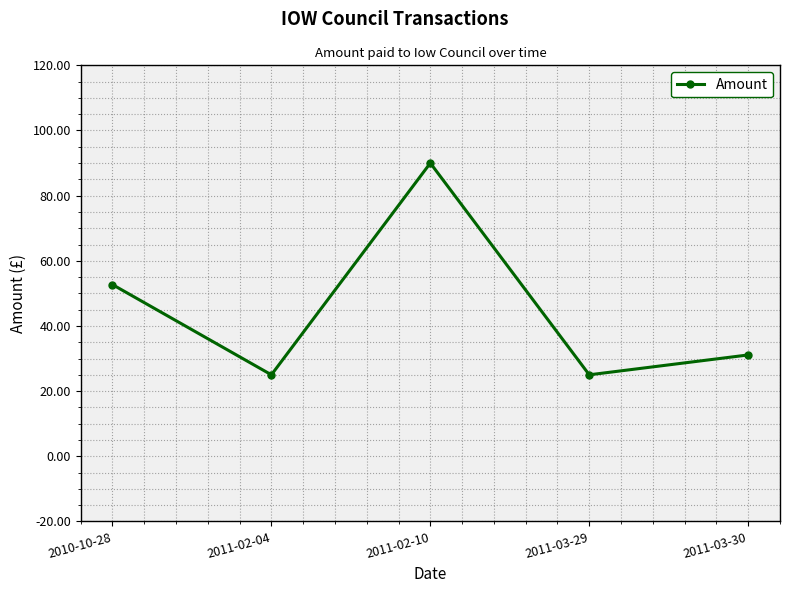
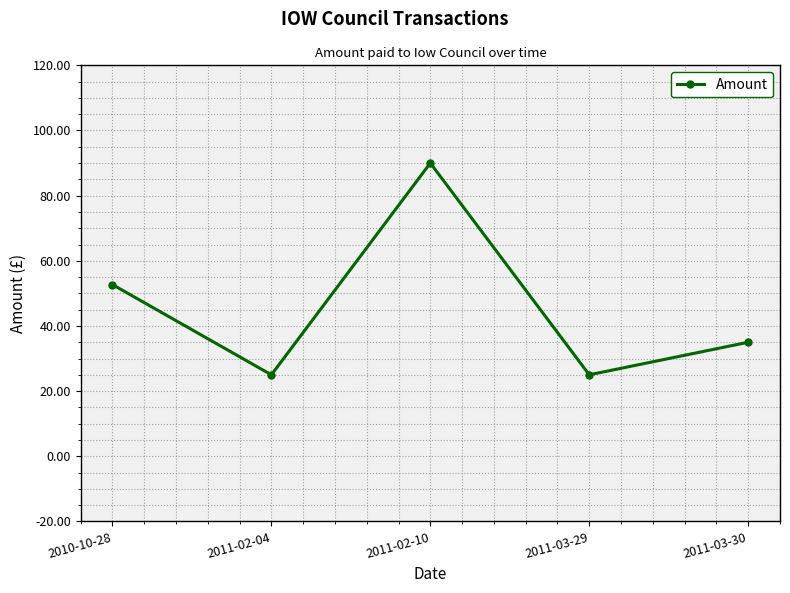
  {
    "2010-10-28": 53,
    "2011-02-04": 25,
    "2011-02-10": 90,
    "2011-03-29": 25,
-   "2011-03-30": 31
+   "2011-03-30": 35
  }
